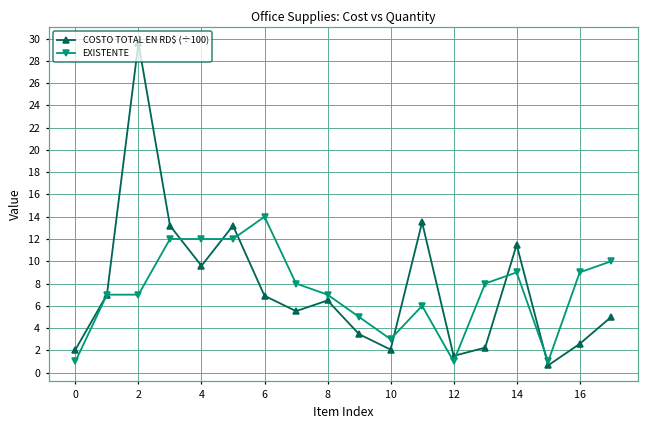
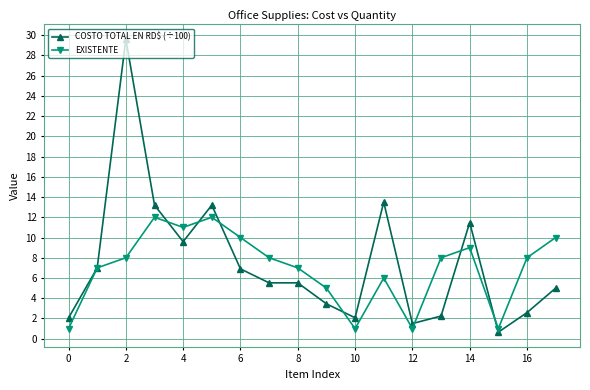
  {
    "COSTO TOTAL EN RD$ (÷100)": {
      "0": 2.1,
      "4": 9.6,
      "6": 6.9,
-     "8": 6.5,
+     "8": 5.5,
      "10": 2.1,
      "12": 1.5,
      "14": 11.5,
      "16": 2.6
    },
    "EXISTENTE": {
      "0": 1,
-     "2": 7,
-     "4": 12,
-     "6": 14,
+     "2": 8,
+     "4": 11,
+     "6": 10,
      "8": 7,
-     "10": 3,
+     "10": 1,
      "12": 1,
      "14": 9,
-     "16": 9
+     "16": 8
    }
  }
